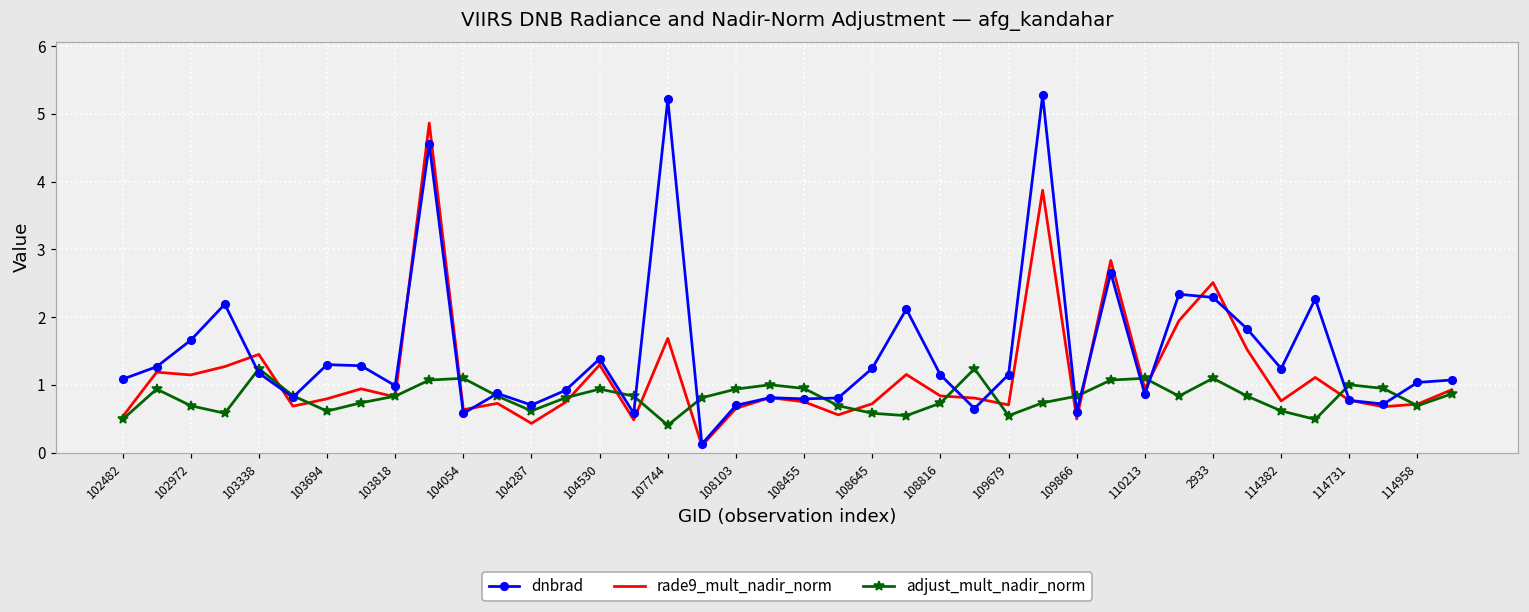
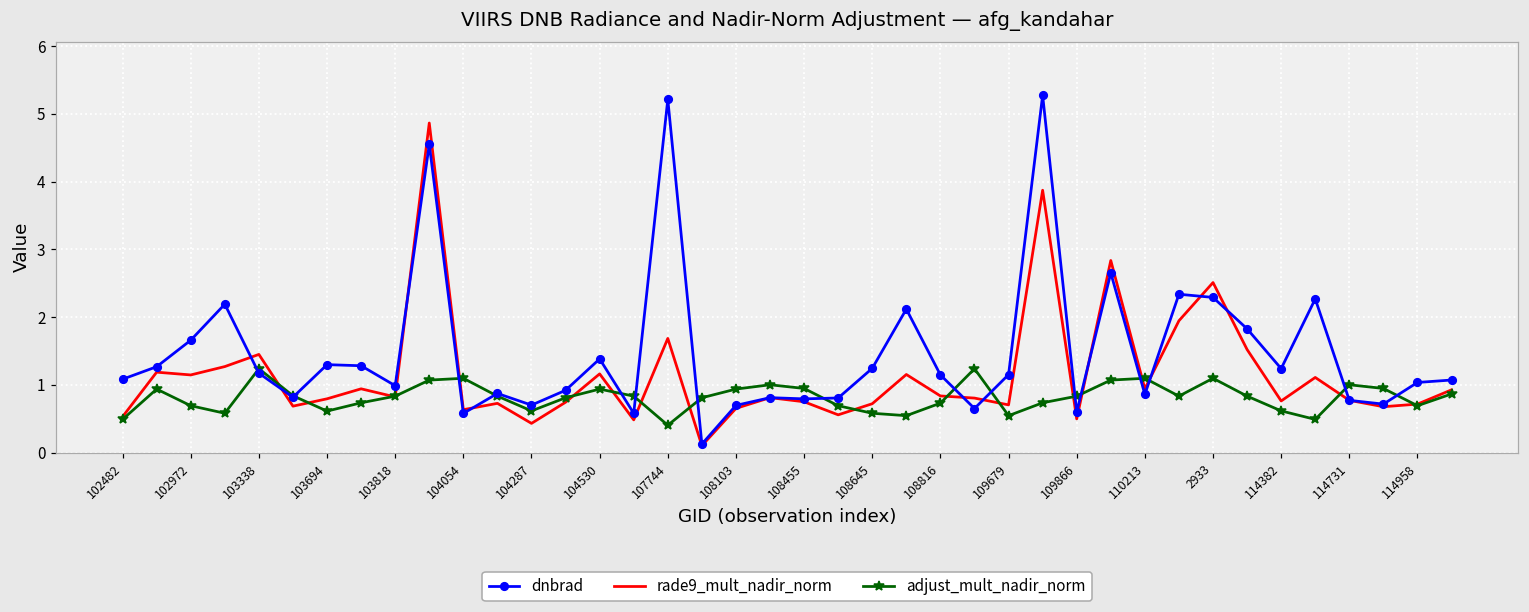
  {
    "dnbrad": {
      "102482": 1.1,
      "102972": 1.7,
      "103338": 1.2,
      "103694": 1.3,
      "103818": 1.0,
      "104054": 0.6,
      "104287": 0.7,
      "104530": 1.4,
      "107744": 5.2,
      "108103": 0.7,
      "108455": 0.8,
      "108645": 1.2,
      "108816": 1.1,
      "109679": 1.2,
      "109866": 0.6,
      "110213": 0.9,
      "2933": 2.3,
      "114382": 1.2,
      "114958": 1.0
    },
    "rade9_mult_nadir_norm": {
      "102972": 1.1,
      "103338": 1.4,
      "103694": 0.8,
      "104054": 0.6,
      "104287": 0.4,
-     "104530": 1.3,
+     "104530": 1.2,
      "107744": 1.7,
      "108103": 0.7,
      "108455": 0.7,
      "108645": 0.7,
      "108816": 0.8,
      "109679": 0.7,
      "109866": 0.5,
      "110213": 0.9,
      "2933": 2.5,
      "114382": 0.8
    },
    "adjust_mult_nadir_norm": {
      "102972": 0.7,
      "103338": 1.2,
      "103694": 0.6,
      "104054": 1.1,
      "104287": 0.6,
      "104530": 0.9,
      "107744": 0.4,
      "108103": 0.9,
      "108455": 0.9,
      "108645": 0.6,
      "108816": 0.7,
      "109679": 0.5,
      "109866": 0.8,
      "110213": 1.1,
      "2933": 1.1,
      "114382": 0.6,
      "114731": 1.0
    }
  }
